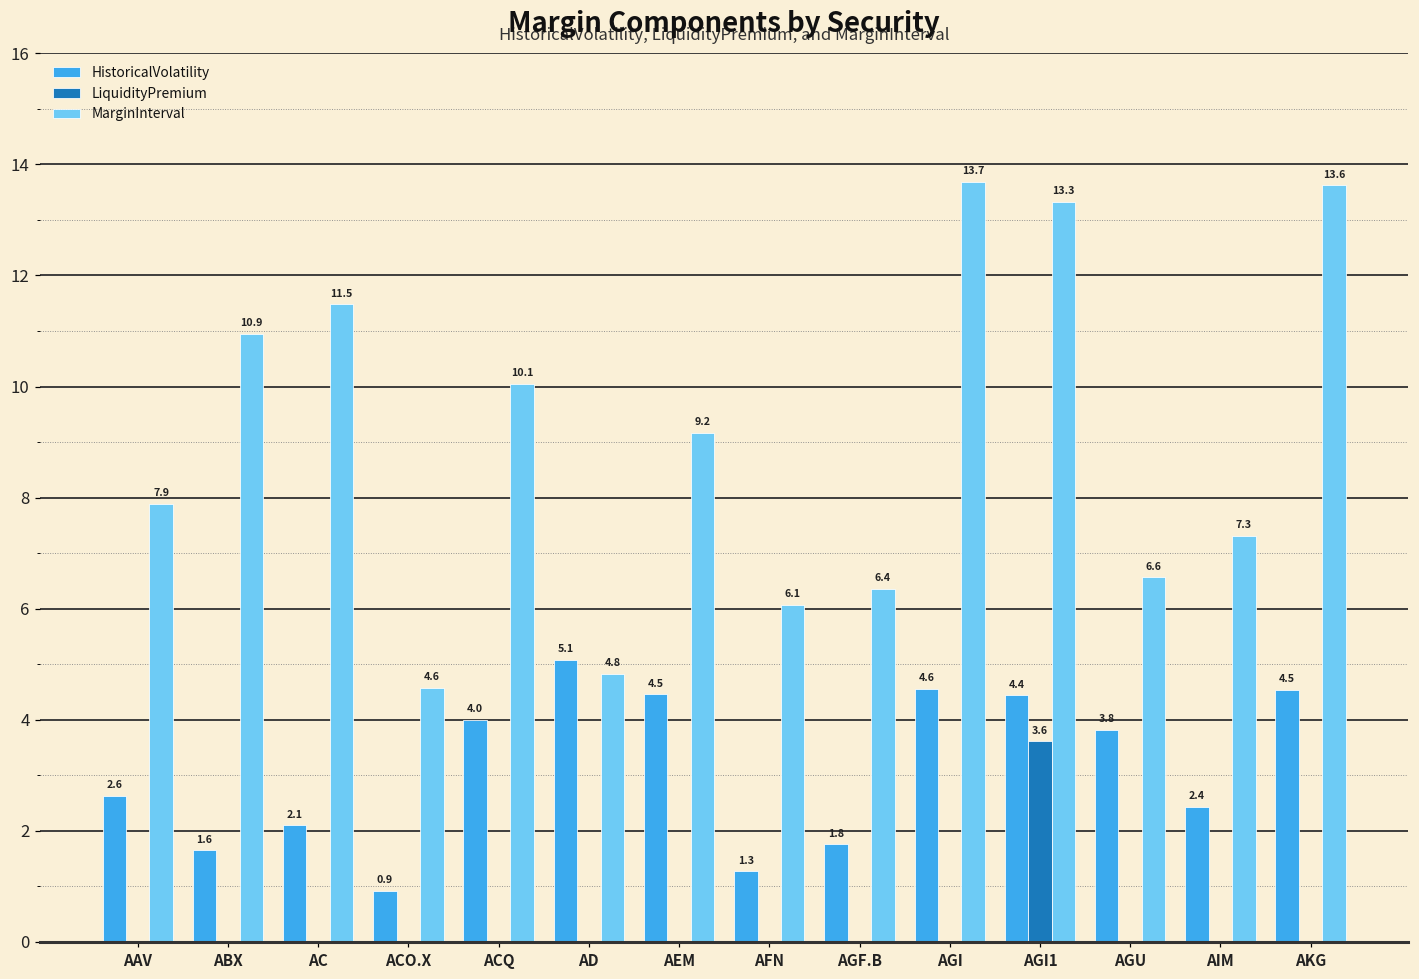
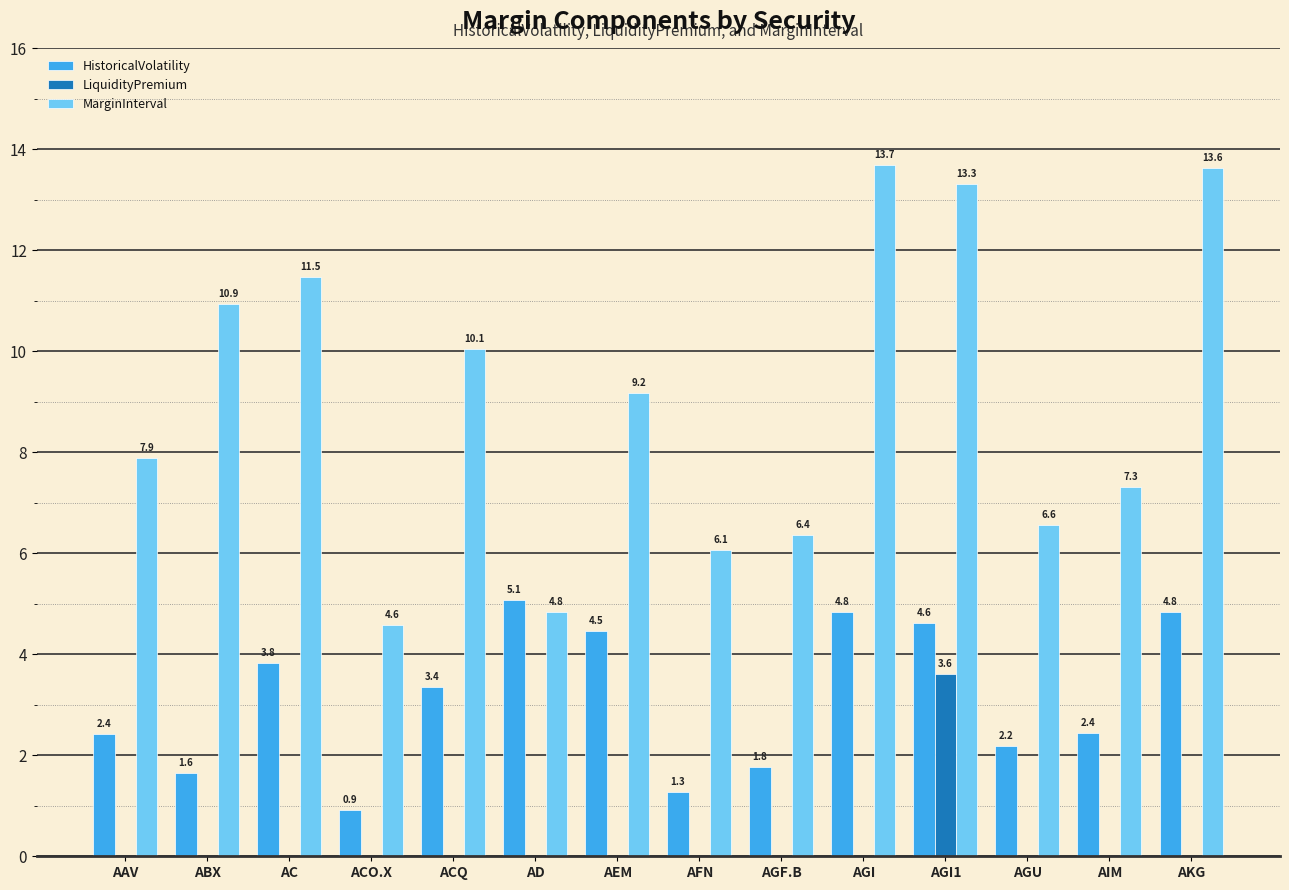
  {
    "HistoricalVolatility": {
-     "AAV": 2.6,
+     "AAV": 2.4,
      "ABX": 1.6,
-     "AC": 2.1,
+     "AC": 3.8,
      "ACO.X": 0.9,
-     "ACQ": 4.0,
+     "ACQ": 3.4,
      "AD": 5.1,
      "AEM": 4.5,
      "AFN": 1.3,
      "AGF.B": 1.8,
-     "AGI": 4.6,
-     "AGI1": 4.4,
-     "AGU": 3.8,
+     "AGI": 4.8,
+     "AGI1": 4.6,
+     "AGU": 2.2,
      "AIM": 2.4,
-     "AKG": 4.5
+     "AKG": 4.8
    },
    "LiquidityPremium": {
      "AGI1": 3.6
    },
    "MarginInterval": {
      "AAV": 7.9,
      "ABX": 10.9,
      "AC": 11.5,
      "ACO.X": 4.6,
      "ACQ": 10.1,
      "AD": 4.8,
      "AEM": 9.2,
      "AFN": 6.1,
      "AGF.B": 6.4,
      "AGI": 13.7,
      "AGI1": 13.3,
      "AGU": 6.6,
      "AIM": 7.3,
      "AKG": 13.6
    }
  }
